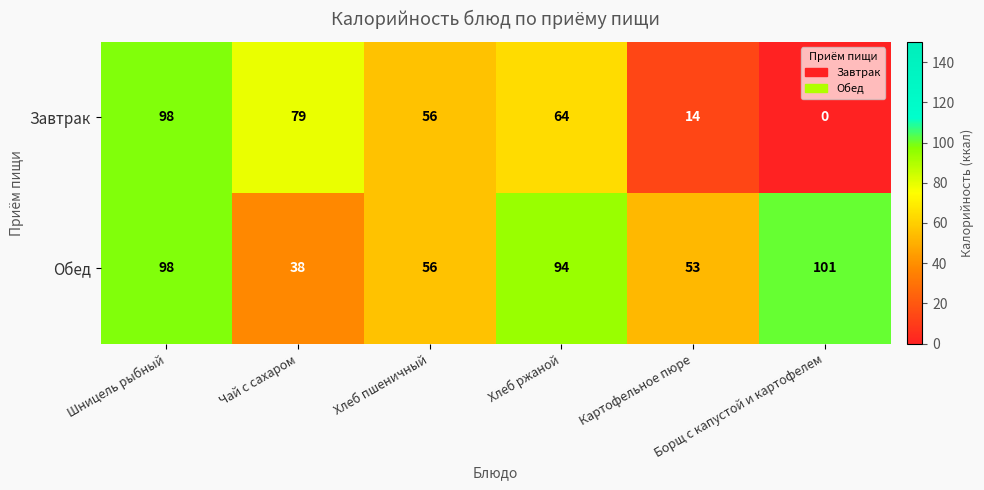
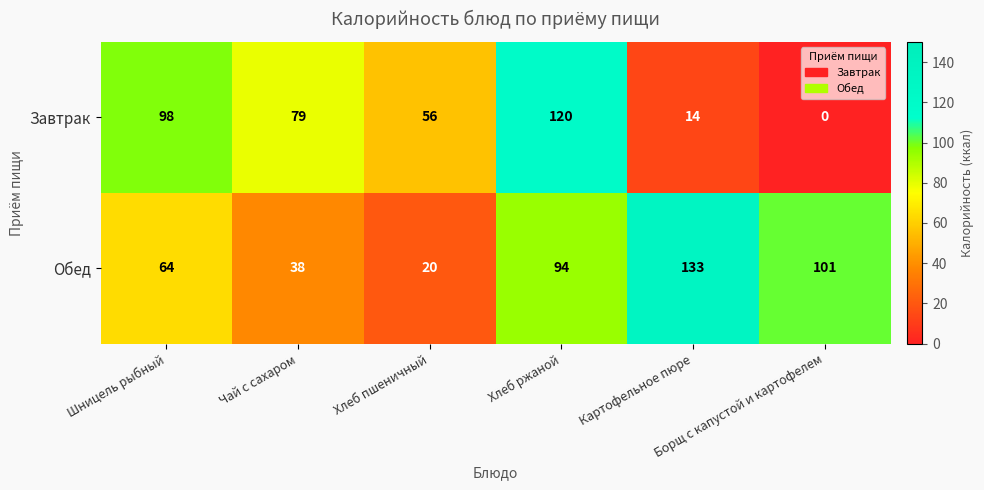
  {
    "Завтрак": {
      "Шницель рыбный": 98,
      "Чай с сахаром": 79,
      "Хлеб пшеничный": 56,
-     "Хлеб ржаной": 64,
+     "Хлеб ржаной": 120,
      "Картофельное пюре": 14,
      "Борщ с капустой и картофелем": 0
    },
    "Обед": {
-     "Шницель рыбный": 98,
+     "Шницель рыбный": 64,
      "Чай с сахаром": 38,
-     "Хлеб пшеничный": 56,
+     "Хлеб пшеничный": 20,
      "Хлеб ржаной": 94,
-     "Картофельное пюре": 53,
+     "Картофельное пюре": 133,
      "Борщ с капустой и картофелем": 101
    }
  }
